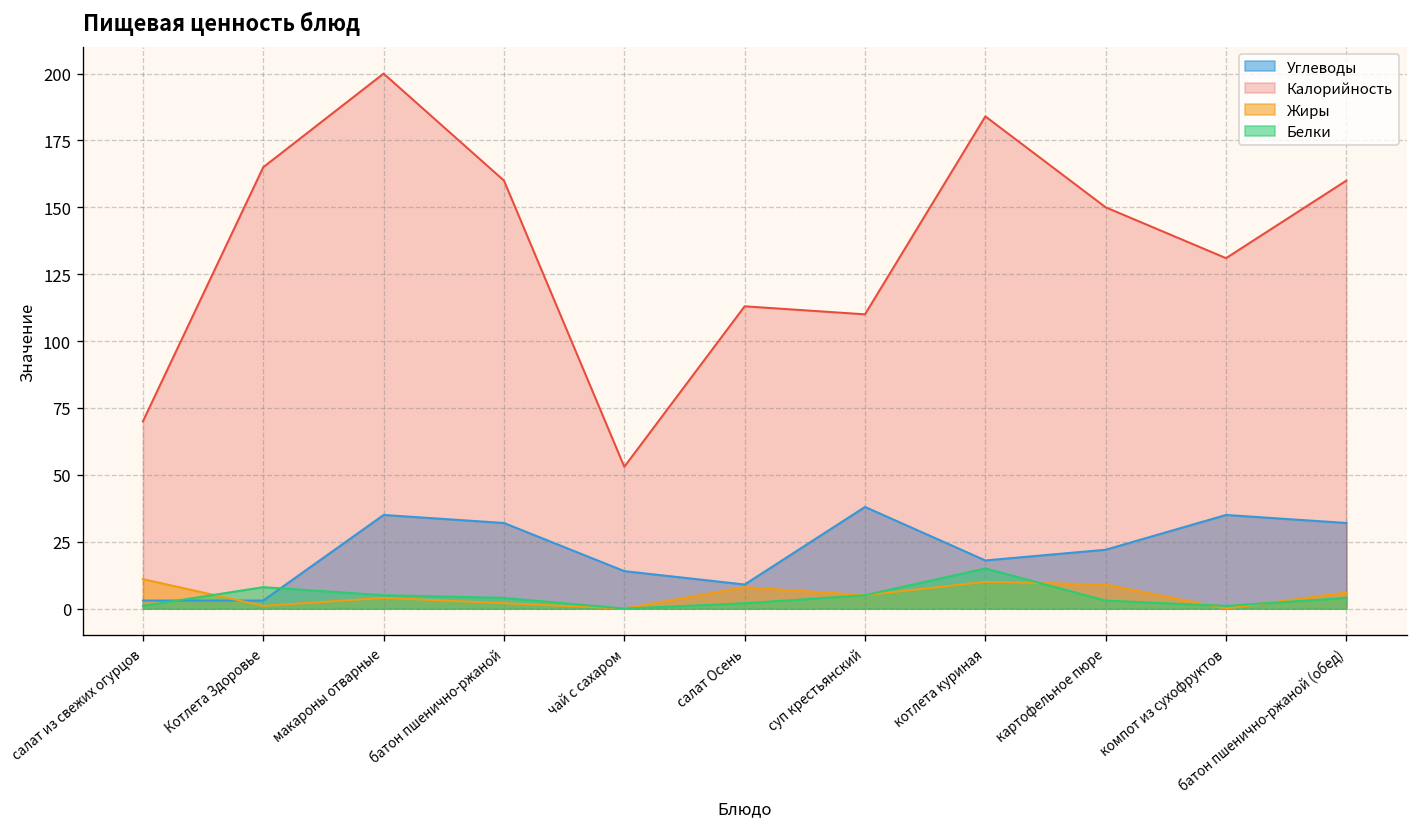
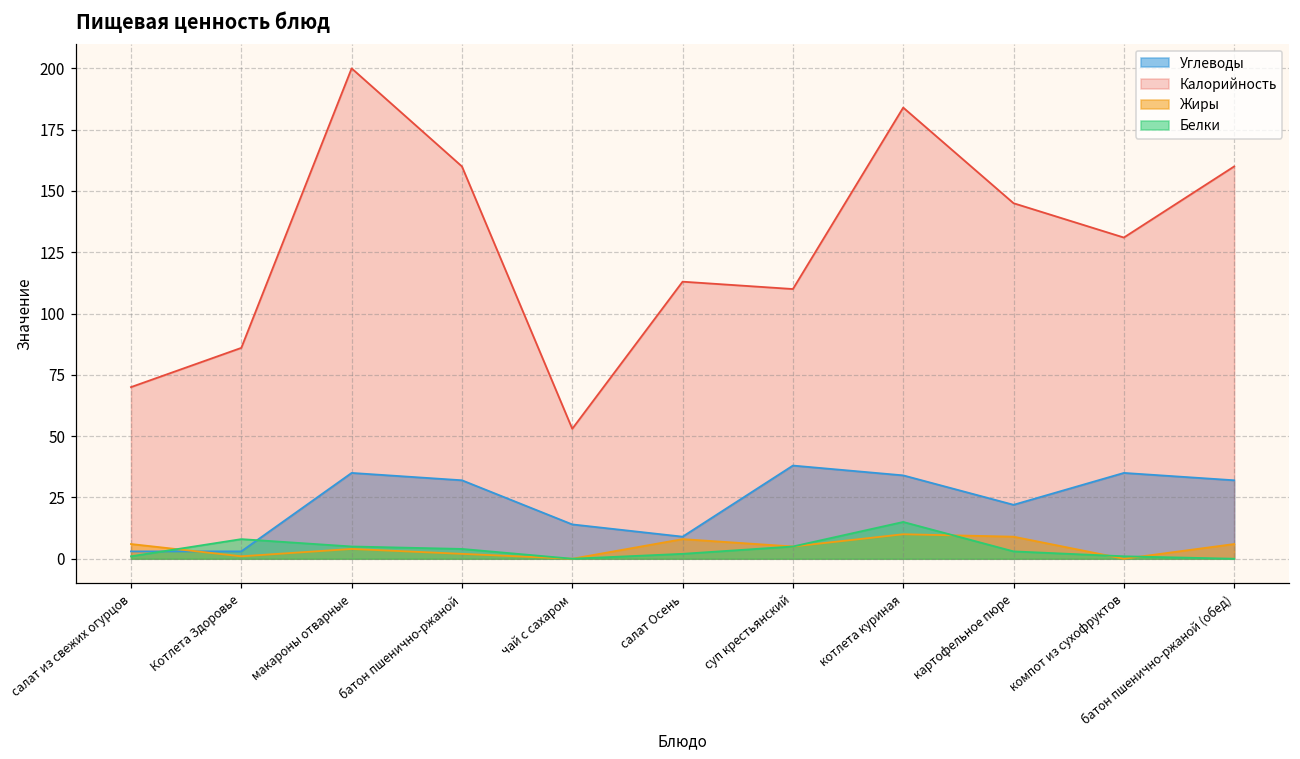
  {
    "Углеводы": {
      "салат из свежих огурцов": 3,
      "Котлета Здоровье": 3,
      "макароны отварные": 35,
      "батон пшенично-ржаной": 32,
      "чай с сахаром": 14,
      "суп крестьянский": 38,
-     "котлета куриная": 18,
+     "котлета куриная": 34,
      "картофельное пюре": 22,
      "компот из сухофруктов": 35,
      "батон пшенично-ржаной (обед)": 32
    },
    "Калорийность": {
      "салат из свежих огурцов": 70,
-     "Котлета Здоровье": 165,
+     "Котлета Здоровье": 86,
      "макароны отварные": 200,
      "батон пшенично-ржаной": 160,
      "чай с сахаром": 53,
      "салат Осень": 113,
      "суп крестьянский": 110,
      "котлета куриная": 184,
-     "картофельное пюре": 150,
+     "картофельное пюре": 145,
      "компот из сухофруктов": 131,
      "батон пшенично-ржаной (обед)": 160
    },
    "Жиры": {
-     "салат из свежих огурцов": 11,
+     "салат из свежих огурцов": 6,
      "Котлета Здоровье": 1,
      "батон пшенично-ржаной": 2,
      "котлета куриная": 10,
      "картофельное пюре": 9,
      "батон пшенично-ржаной (обед)": 6
    },
    "Белки": {
      "салат из свежих огурцов": 1,
      "Котлета Здоровье": 8,
      "батон пшенично-ржаной": 4,
      "салат Осень": 2,
      "котлета куриная": 15,
      "картофельное пюре": 3,
-     "батон пшенично-ржаной (обед)": 4
+     "батон пшенично-ржаной (обед)": 0
    }
  }
